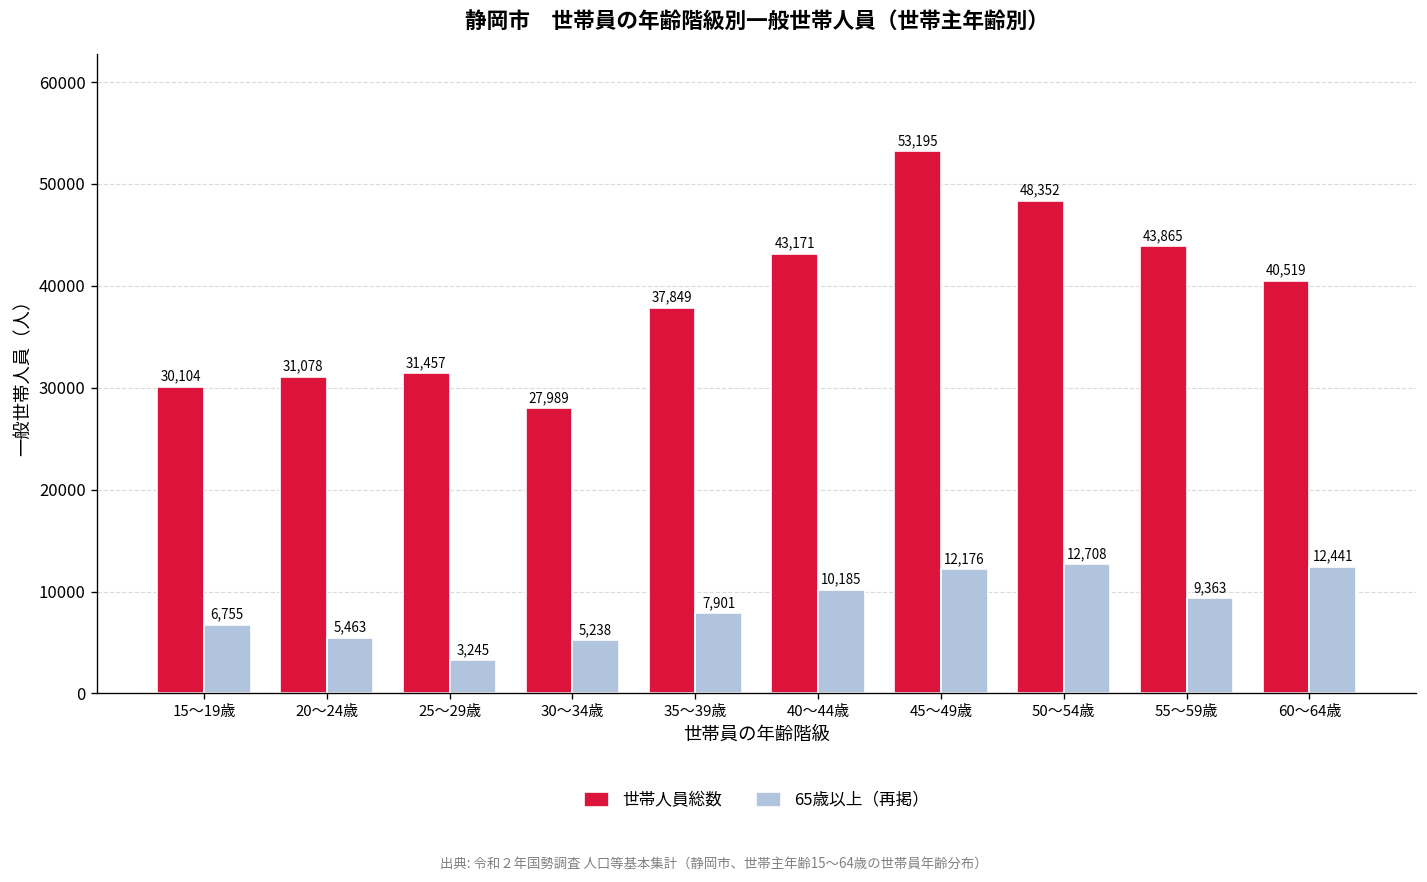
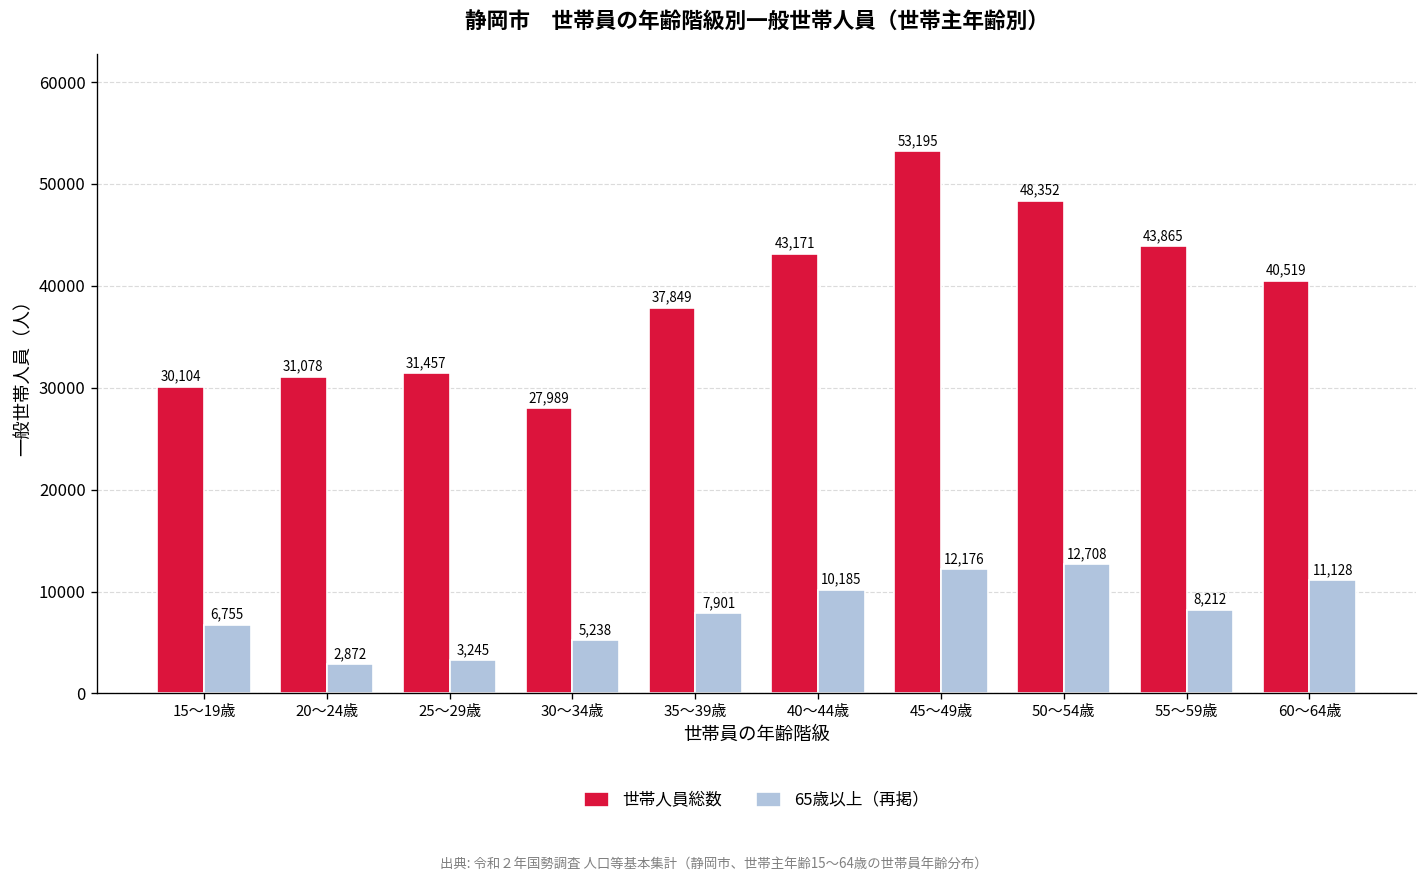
  {
    "世帯人員総数": {
      "15～19歳": "30,104",
      "20～24歳": "31,078",
      "25～29歳": "31,457",
      "30～34歳": "27,989",
      "35～39歳": "37,849",
      "40～44歳": "43,171",
      "45～49歳": "53,195",
      "50～54歳": "48,352",
      "55～59歳": "43,865",
      "60～64歳": "40,519"
    },
    "65歳以上（再掲）": {
      "15～19歳": "6,755",
-     "20～24歳": "5,463",
+     "20～24歳": "2,872",
      "25～29歳": "3,245",
      "30～34歳": "5,238",
      "35～39歳": "7,901",
      "40～44歳": "10,185",
      "45～49歳": "12,176",
      "50～54歳": "12,708",
-     "55～59歳": "9,363",
-     "60～64歳": "12,441"
+     "55～59歳": "8,212",
+     "60～64歳": "11,128"
    }
  }
